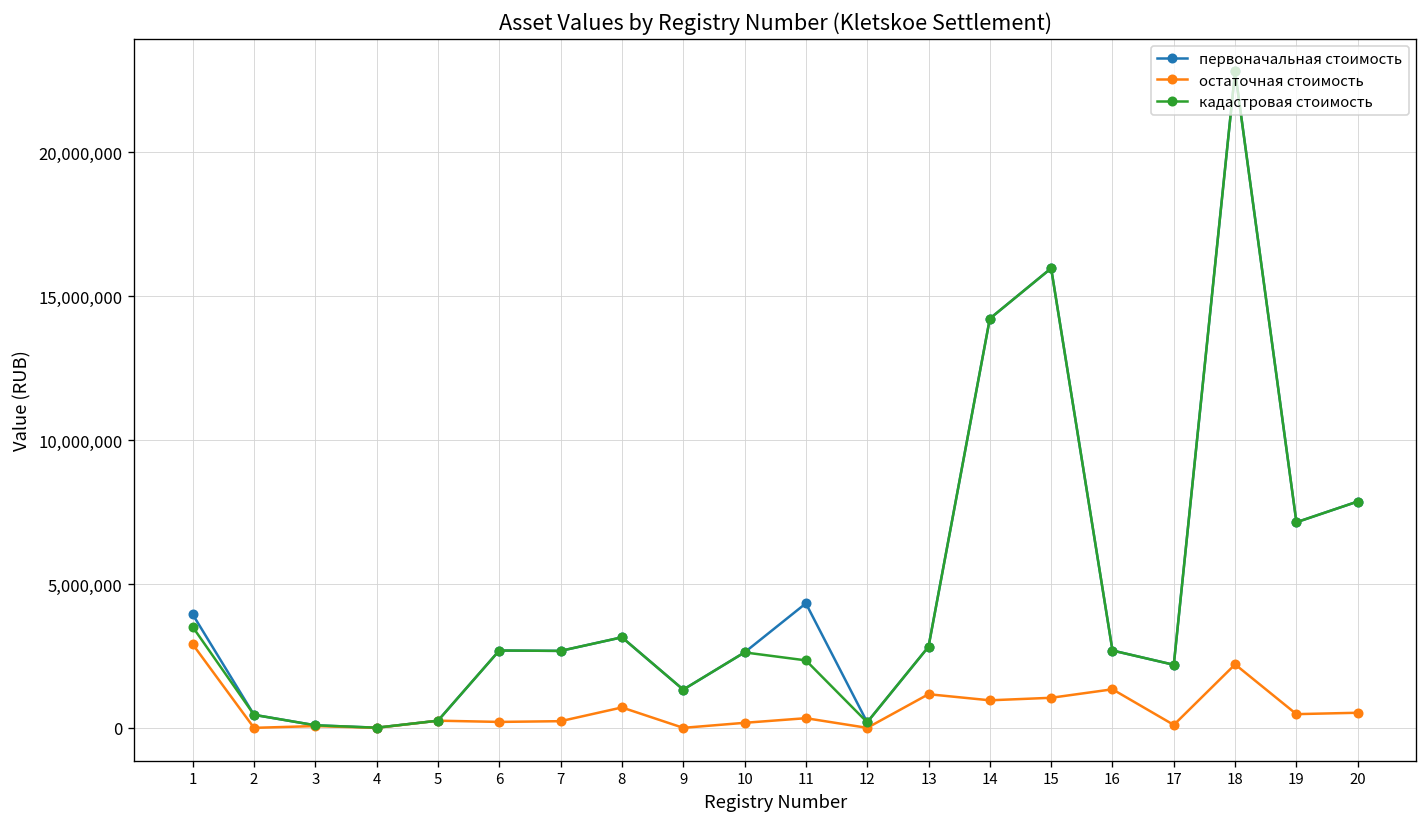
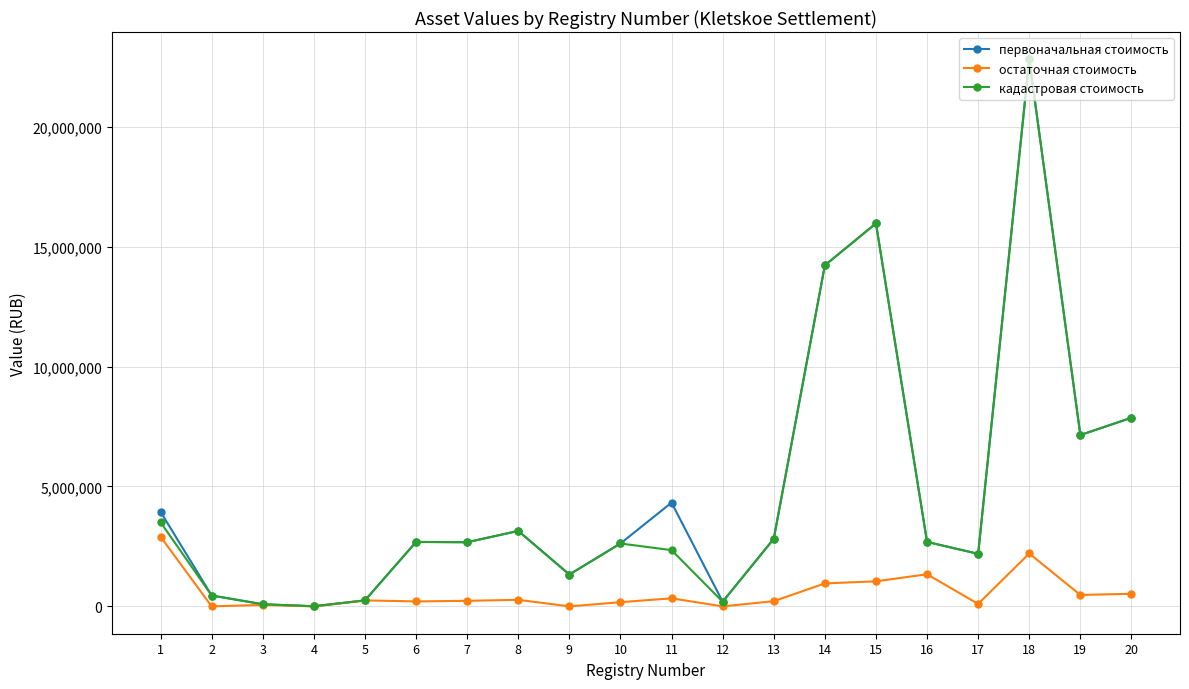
  {
    "первоначальная стоимость": {
      "1": "3,900,000",
      "11": "4,300,000"
    },
    "остаточная стоимость": {
      "1": "2,900,000",
      "2": "0",
      "6": "200,000",
      "7": "200,000",
-     "8": "700,000",
+     "8": "300,000",
      "9": "0",
      "10": "200,000",
      "11": "300,000",
      "12": "0",
-     "13": "1,200,000",
+     "13": "200,000",
      "14": "1,000,000",
      "15": "1,000,000",
      "16": "1,300,000",
      "17": "100,000",
      "18": "2,200,000",
      "19": "500,000",
      "20": "500,000"
    },
    "кадастровая стоимость": {
      "1": "3,500,000",
      "11": "2,300,000"
    }
  }
